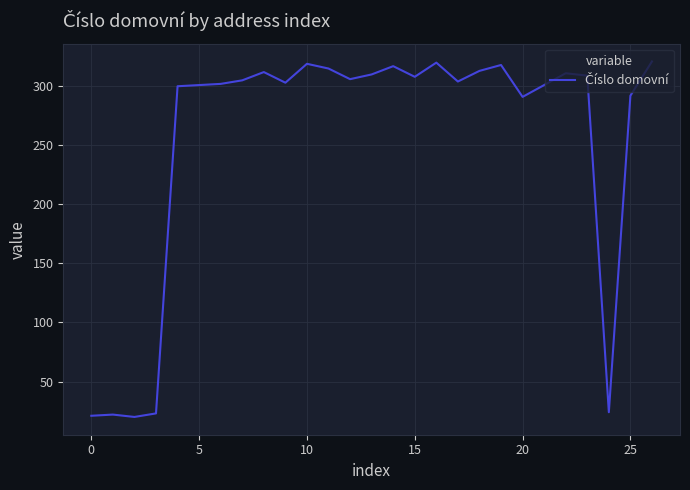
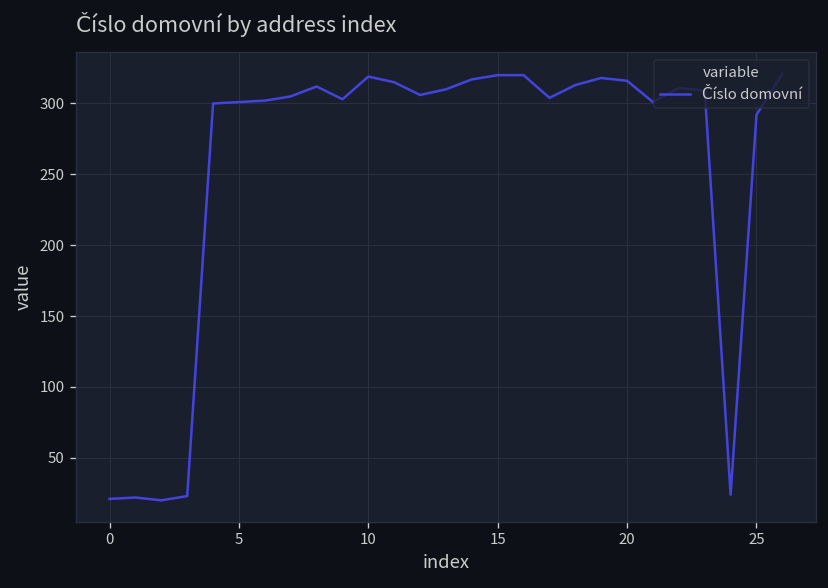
  {
    "0": 21,
    "5": 301,
    "10": 319,
-   "15": 308,
-   "20": 291,
+   "15": 320,
+   "20": 316,
    "25": 292
  }
